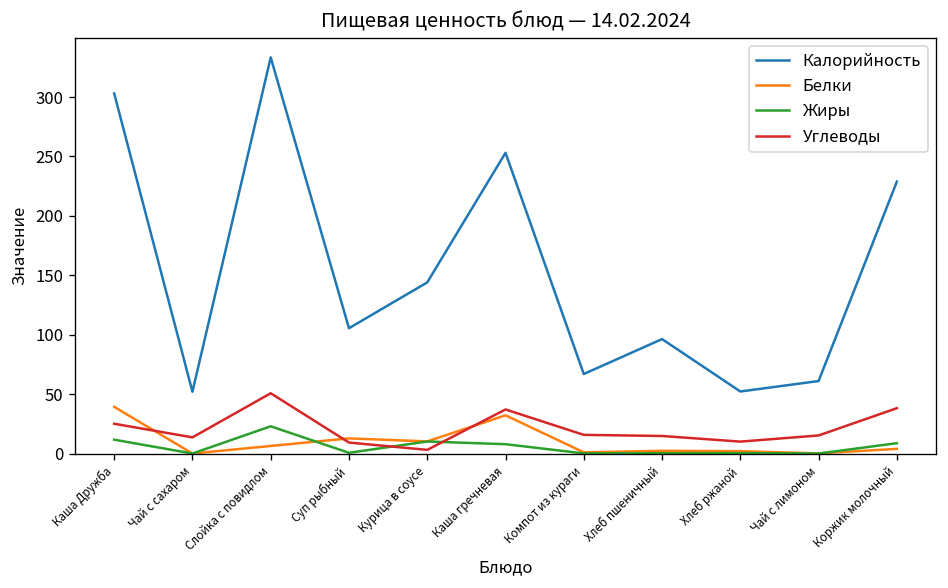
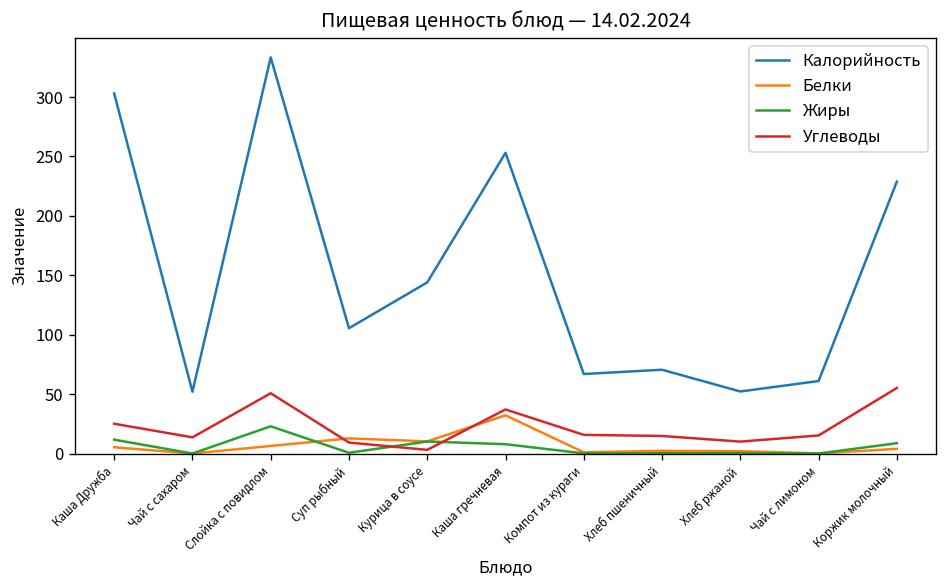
  {
    "Калорийность": {
      "Каша Дружба": 300,
      "Чай с сахаром": 50,
      "Слойка с повидлом": 330,
      "Суп рыбный": 110,
      "Курица в соусе": 140,
      "Каша гречневая": 250,
      "Компот из кураги": 70,
-     "Хлеб пшеничный": 100,
+     "Хлеб пшеничный": 70,
      "Хлеб ржаной": 50,
      "Чай с лимоном": 60,
      "Коржик молочный": 230
    },
    "Белки": {
-     "Каша Дружба": 40,
+     "Каша Дружба": 10,
      "Слойка с повидлом": 10,
      "Суп рыбный": 10,
      "Каша гречневая": 30,
      "Коржик молочный": 0
    },
    "Жиры": {
      "Каша Дружба": 10,
      "Слойка с повидлом": 20,
      "Суп рыбный": 0,
      "Каша гречневая": 10,
      "Коржик молочный": 10
    },
    "Углеводы": {
      "Каша Дружба": 30,
      "Чай с сахаром": 10,
      "Слойка с повидлом": 50,
      "Суп рыбный": 10,
      "Курица в соусе": 0,
      "Каша гречневая": 40,
      "Компот из кураги": 20,
      "Хлеб пшеничный": 10,
      "Хлеб ржаной": 10,
      "Чай с лимоном": 20,
-     "Коржик молочный": 40
+     "Коржик молочный": 60
    }
  }
